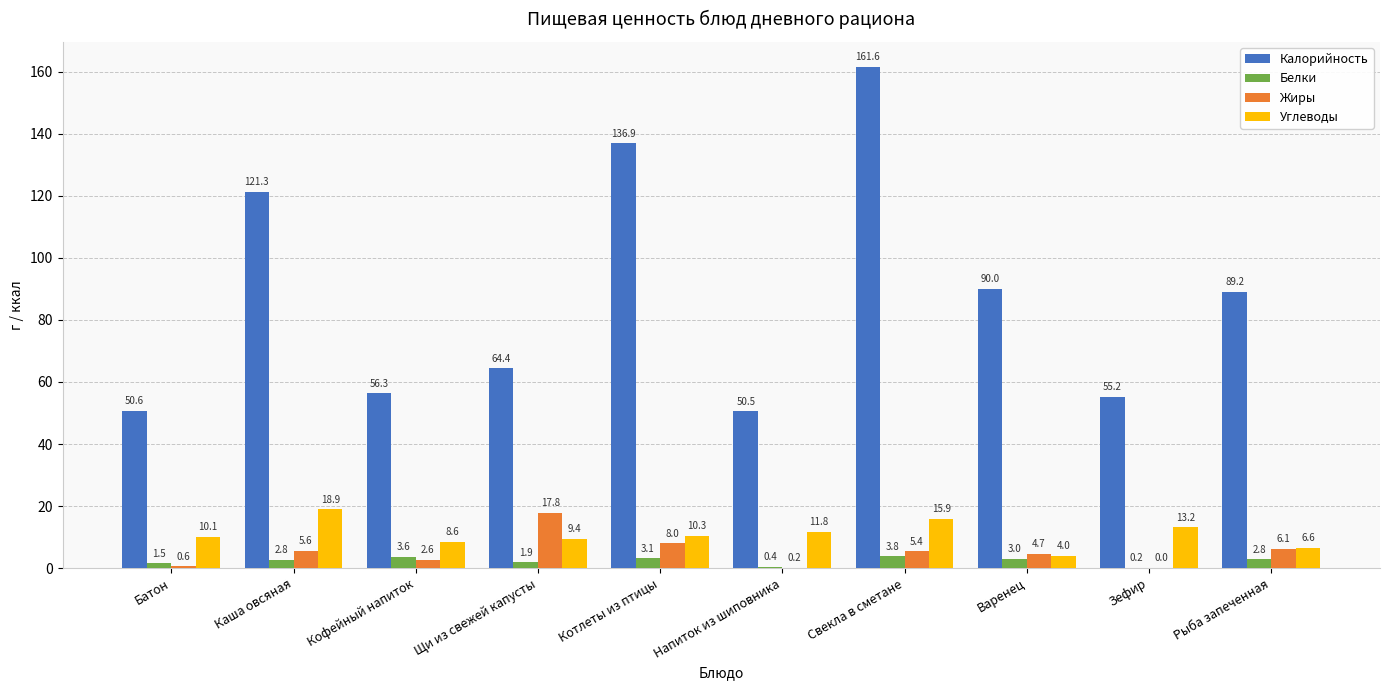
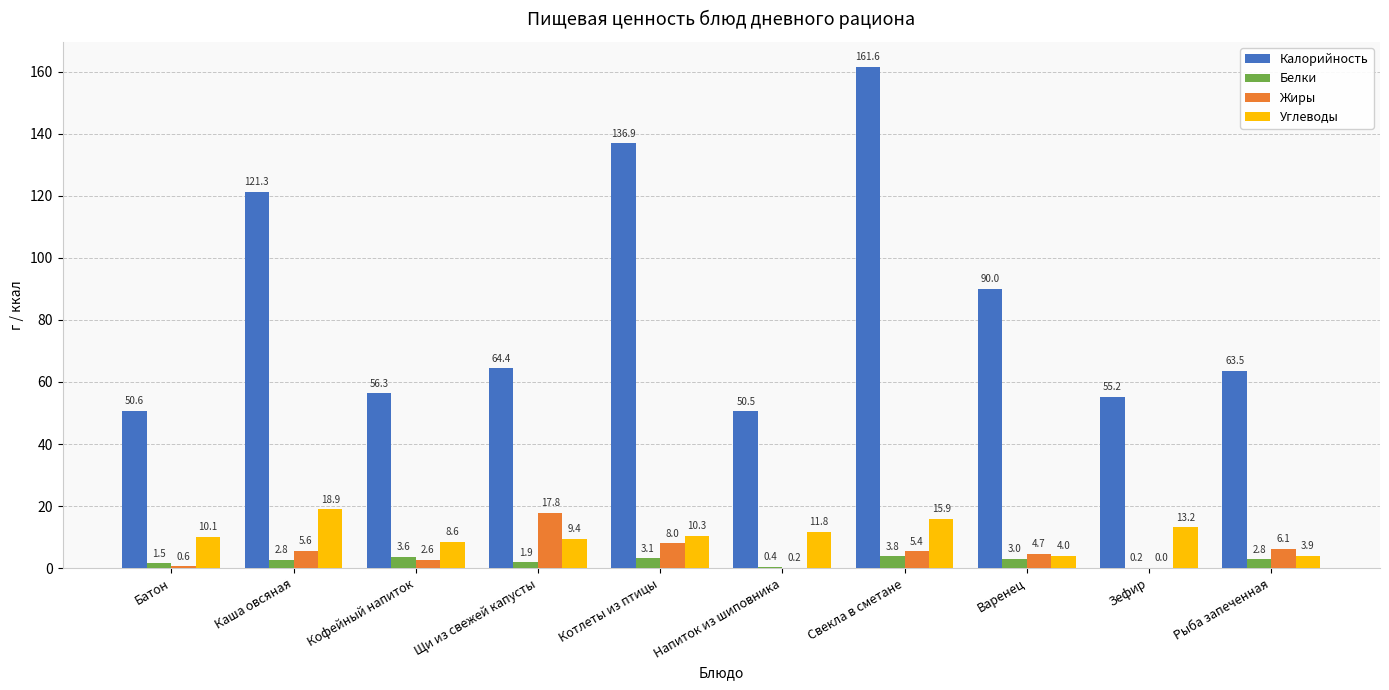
  {
    "Калорийность": {
      "Батон": 50.6,
      "Каша овсяная": 121.3,
      "Кофейный напиток": 56.3,
      "Щи из свежей капусты": 64.4,
      "Котлеты из птицы": 136.9,
      "Напиток из шиповника": 50.5,
      "Свекла в сметане": 161.6,
      "Варенец": 90.0,
      "Зефир": 55.2,
-     "Рыба запеченная": 89.2
+     "Рыба запеченная": 63.5
    },
    "Белки": {
      "Батон": 1.5,
      "Каша овсяная": 2.8,
      "Кофейный напиток": 3.6,
      "Щи из свежей капусты": 1.9,
      "Котлеты из птицы": 3.1,
      "Напиток из шиповника": 0.4,
      "Свекла в сметане": 3.8,
      "Варенец": 3.0,
      "Зефир": 0.2,
      "Рыба запеченная": 2.8
    },
    "Жиры": {
      "Батон": 0.6,
      "Каша овсяная": 5.6,
      "Кофейный напиток": 2.6,
      "Щи из свежей капусты": 17.8,
      "Котлеты из птицы": 8.0,
      "Напиток из шиповника": 0.2,
      "Свекла в сметане": 5.4,
      "Варенец": 4.7,
      "Зефир": 0.0,
      "Рыба запеченная": 6.1
    },
    "Углеводы": {
      "Батон": 10.1,
      "Каша овсяная": 18.9,
      "Кофейный напиток": 8.6,
      "Щи из свежей капусты": 9.4,
      "Котлеты из птицы": 10.3,
      "Напиток из шиповника": 11.8,
      "Свекла в сметане": 15.9,
      "Варенец": 4.0,
      "Зефир": 13.2,
-     "Рыба запеченная": 6.6
+     "Рыба запеченная": 3.9
    }
  }
